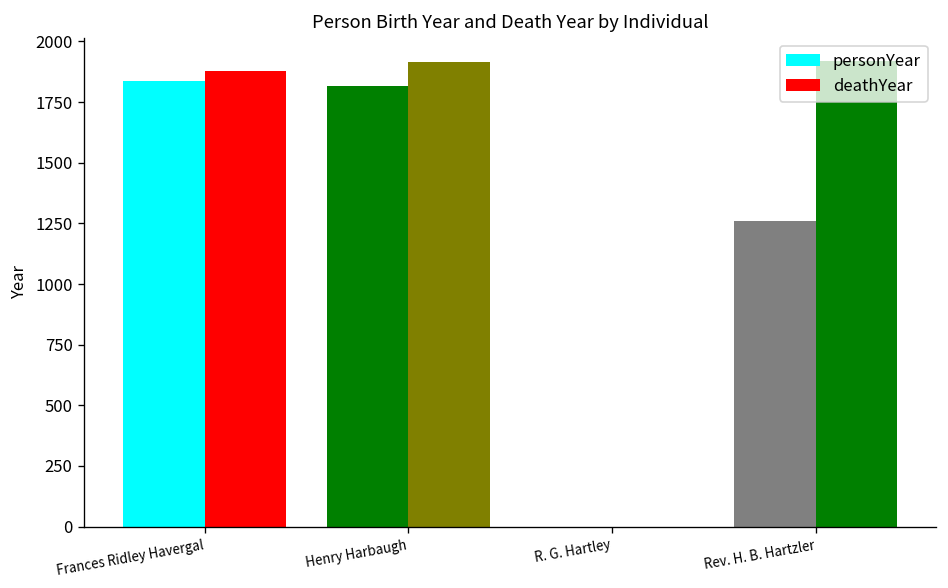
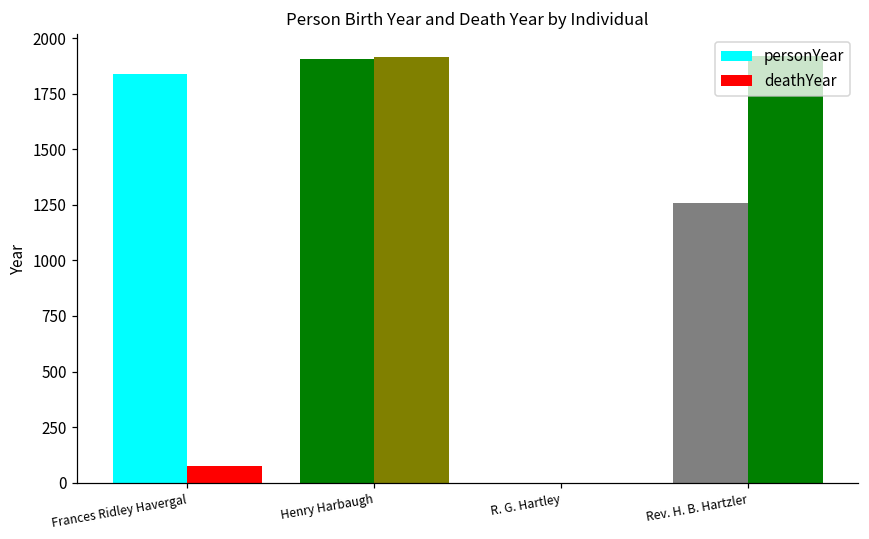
  {
    "personYear": {
      "Frances Ridley Havergal": 1840,
-     "Henry Harbaugh": 1820,
+     "Henry Harbaugh": 1910,
      "R. G. Hartley": 0,
      "Rev. H. B. Hartzler": 1260
    },
    "deathYear": {
-     "Frances Ridley Havergal": 1880,
+     "Frances Ridley Havergal": 80,
      "Henry Harbaugh": 1910,
      "R. G. Hartley": 0
    }
  }
